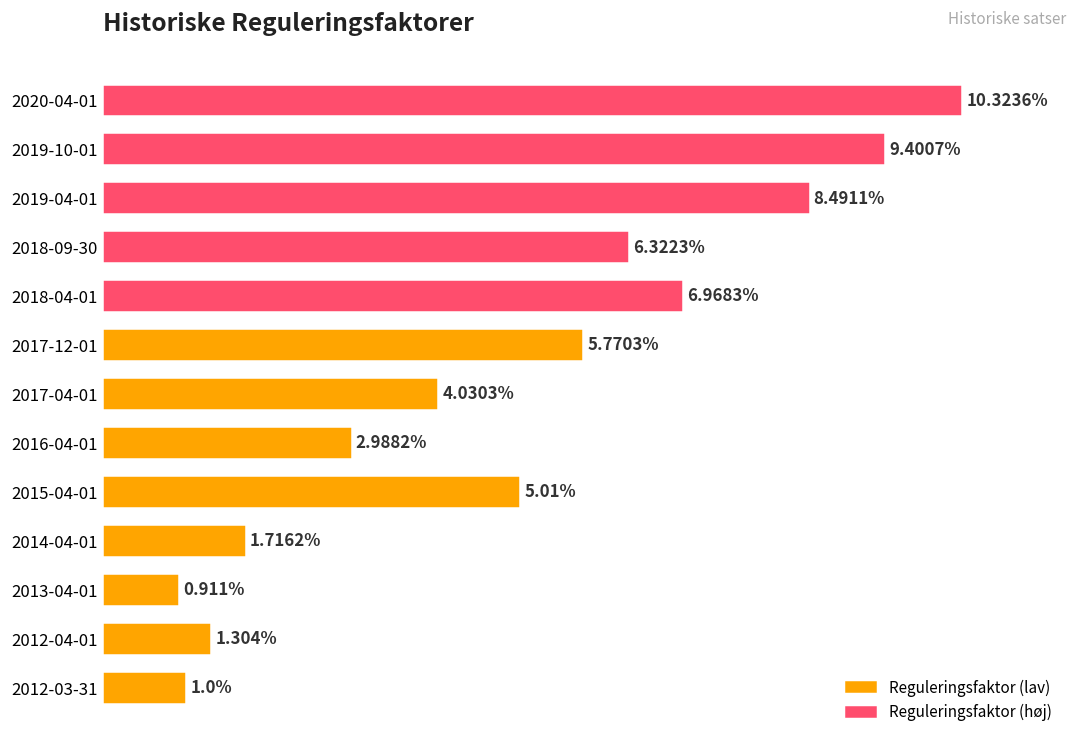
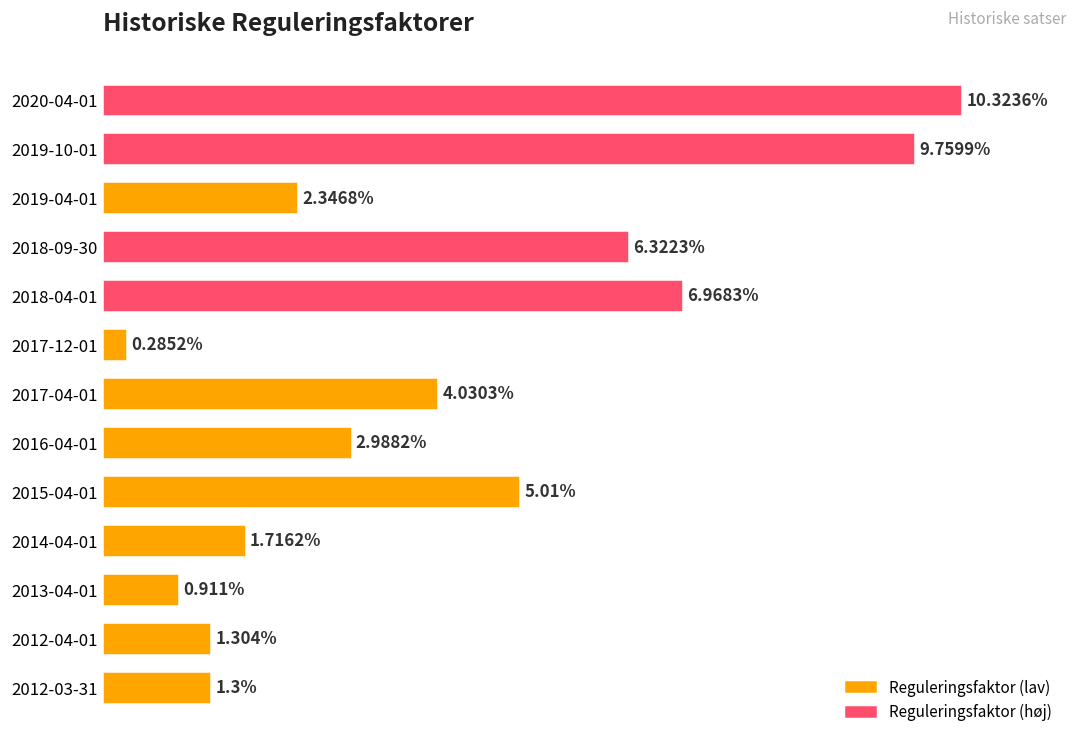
  {
    "2020-04-01": "10.3236%",
-   "2019-10-01": "9.4007%",
-   "2019-04-01": "8.4911%",
+   "2019-10-01": "9.7599%",
+   "2019-04-01": "2.3468%",
    "2018-09-30": "6.3223%",
    "2018-04-01": "6.9683%",
-   "2017-12-01": "5.7703%",
+   "2017-12-01": "0.2852%",
    "2017-04-01": "4.0303%",
    "2016-04-01": "2.9882%",
    "2015-04-01": "5.01%",
    "2014-04-01": "1.7162%",
    "2013-04-01": "0.911%",
    "2012-04-01": "1.304%",
-   "2012-03-31": "1.0%"
+   "2012-03-31": "1.3%"
  }
